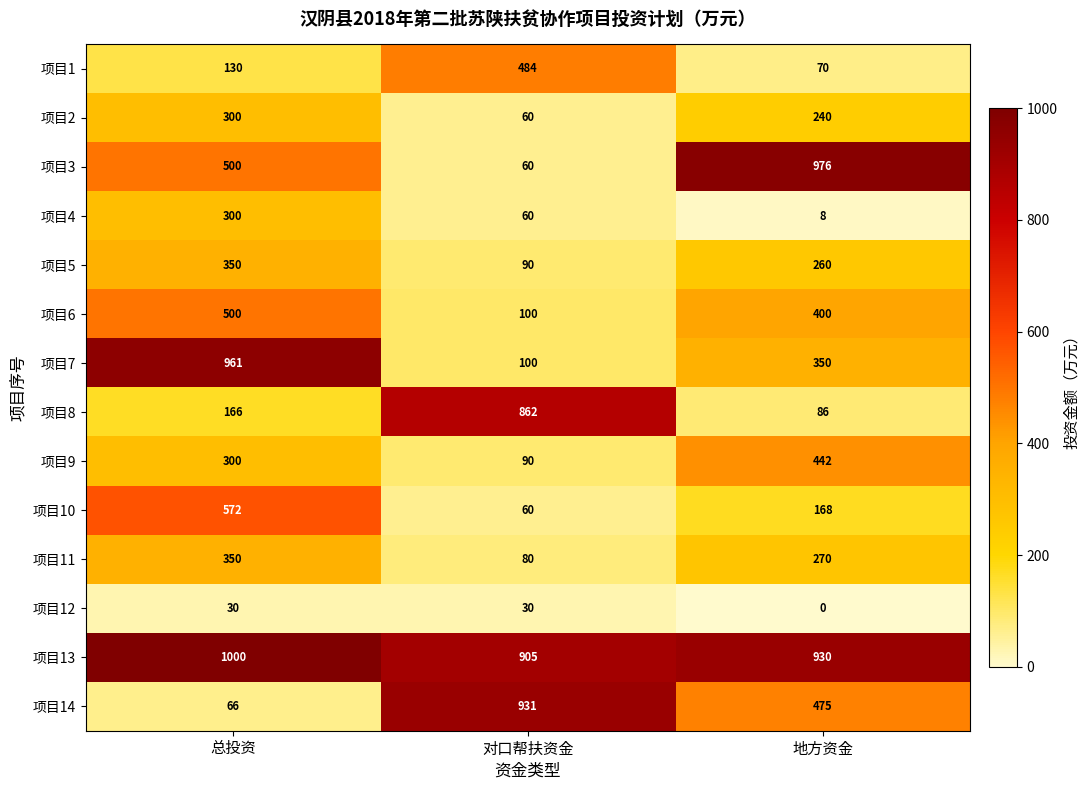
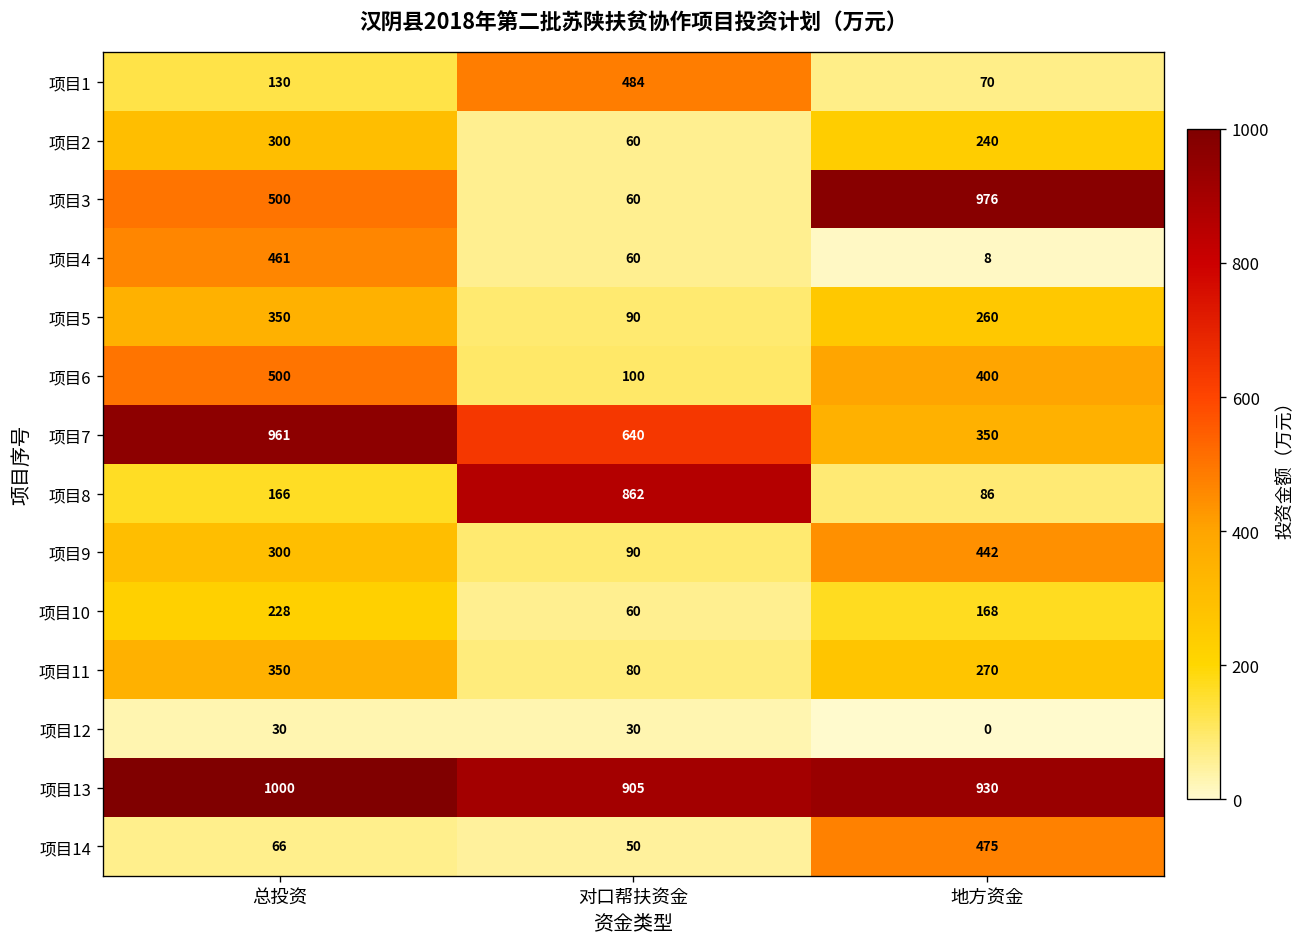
  {
    "项目1": {
      "总投资": 130,
      "对口帮扶资金": 484,
      "地方资金": 70
    },
    "项目2": {
      "总投资": 300,
      "对口帮扶资金": 60,
      "地方资金": 240
    },
    "项目3": {
      "总投资": 500,
      "对口帮扶资金": 60,
      "地方资金": 976
    },
    "项目4": {
-     "总投资": 300,
+     "总投资": 461,
      "对口帮扶资金": 60,
      "地方资金": 8
    },
    "项目5": {
      "总投资": 350,
      "对口帮扶资金": 90,
      "地方资金": 260
    },
    "项目6": {
      "总投资": 500,
      "对口帮扶资金": 100,
      "地方资金": 400
    },
    "项目7": {
      "总投资": 961,
-     "对口帮扶资金": 100,
+     "对口帮扶资金": 640,
      "地方资金": 350
    },
    "项目8": {
      "总投资": 166,
      "对口帮扶资金": 862,
      "地方资金": 86
    },
    "项目9": {
      "总投资": 300,
      "对口帮扶资金": 90,
      "地方资金": 442
    },
    "项目10": {
-     "总投资": 572,
+     "总投资": 228,
      "对口帮扶资金": 60,
      "地方资金": 168
    },
    "项目11": {
      "总投资": 350,
      "对口帮扶资金": 80,
      "地方资金": 270
    },
    "项目12": {
      "总投资": 30,
      "对口帮扶资金": 30,
      "地方资金": 0
    },
    "项目13": {
      "总投资": 1000,
      "对口帮扶资金": 905,
      "地方资金": 930
    },
    "项目14": {
      "总投资": 66,
-     "对口帮扶资金": 931,
+     "对口帮扶资金": 50,
      "地方资金": 475
    }
  }
